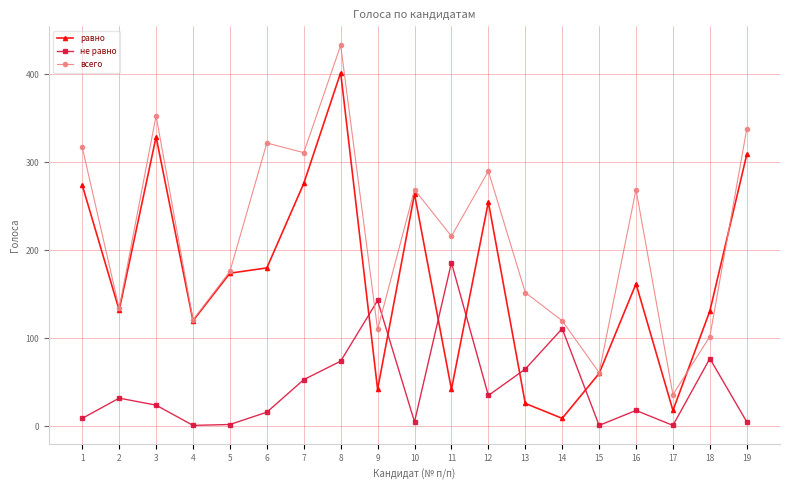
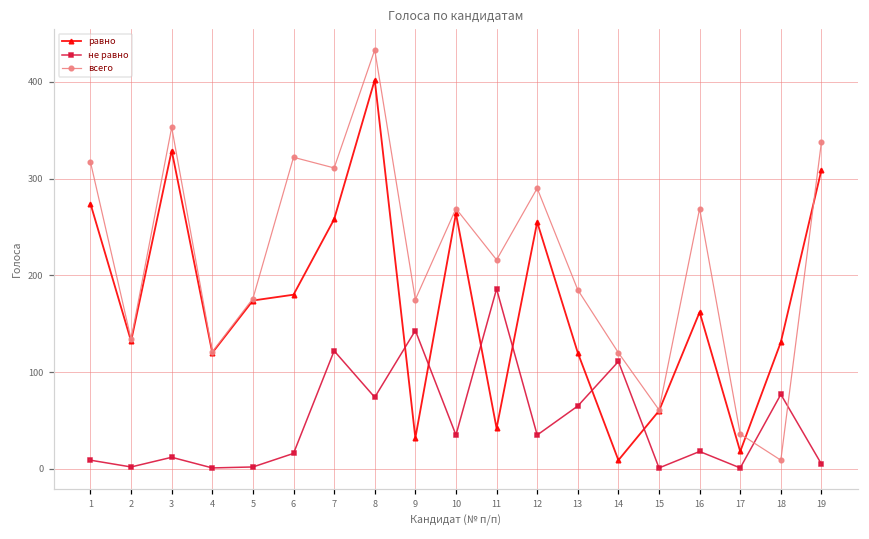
  {
    "равно": {
      "1": 270,
      "3": 330,
      "6": 180,
-     "7": 280,
+     "7": 260,
      "8": 400,
-     "9": 40,
+     "9": 30,
      "10": 260,
      "11": 40,
      "12": 260,
-     "13": 30,
+     "13": 120,
      "14": 10,
      "16": 160,
      "17": 20,
      "18": 130,
      "19": 310
    },
    "не равно": {
      "1": 10,
-     "2": 30,
-     "3": 20,
+     "2": 0,
+     "3": 10,
      "4": 0,
      "5": 0,
      "6": 20,
-     "7": 50,
+     "7": 120,
      "8": 70,
      "9": 140,
-     "10": 10,
+     "10": 40,
      "11": 190,
      "12": 40,
      "13": 70,
      "14": 110,
      "15": 0,
      "16": 20,
      "17": 0,
      "18": 80,
      "19": 10
    },
    "всего": {
      "1": 320,
      "3": 350,
      "6": 320,
      "7": 310,
      "8": 430,
-     "9": 110,
+     "9": 180,
      "10": 270,
      "11": 220,
      "12": 290,
-     "13": 150,
+     "13": 190,
      "14": 120,
      "16": 270,
      "17": 40,
-     "18": 100,
+     "18": 10,
      "19": 340
    }
  }
